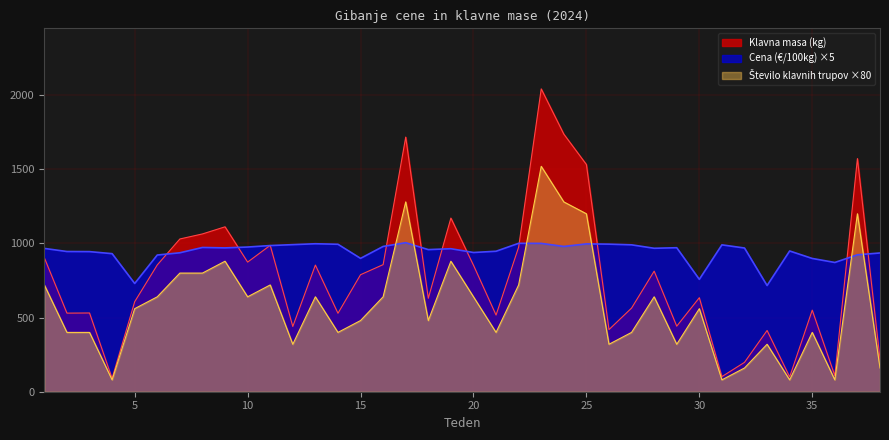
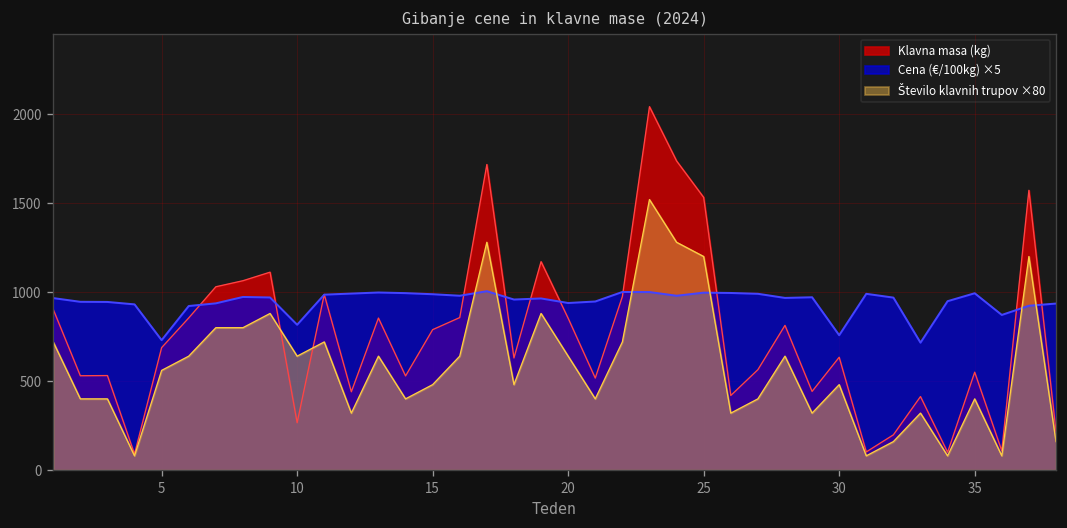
  {
    "Klavna masa (kg)": {
-     "5": 610,
-     "10": 870,
+     "5": 690,
+     "10": 270,
      "15": 790,
      "20": 850,
      "25": 1530,
      "30": 630,
      "35": 550
    },
    "Cena (€/100kg) ×5": {
      "5": 730,
-     "10": 980,
-     "15": 900,
+     "10": 820,
+     "15": 990,
      "20": 940,
      "25": 1000,
      "30": 760,
-     "35": 900
+     "35": 990
    },
    "Število klavnih trupov ×80": {
      "5": 560,
      "10": 640,
      "15": 480,
      "20": 640,
      "25": 1200,
-     "30": 560,
+     "30": 480,
      "35": 400
    }
  }
